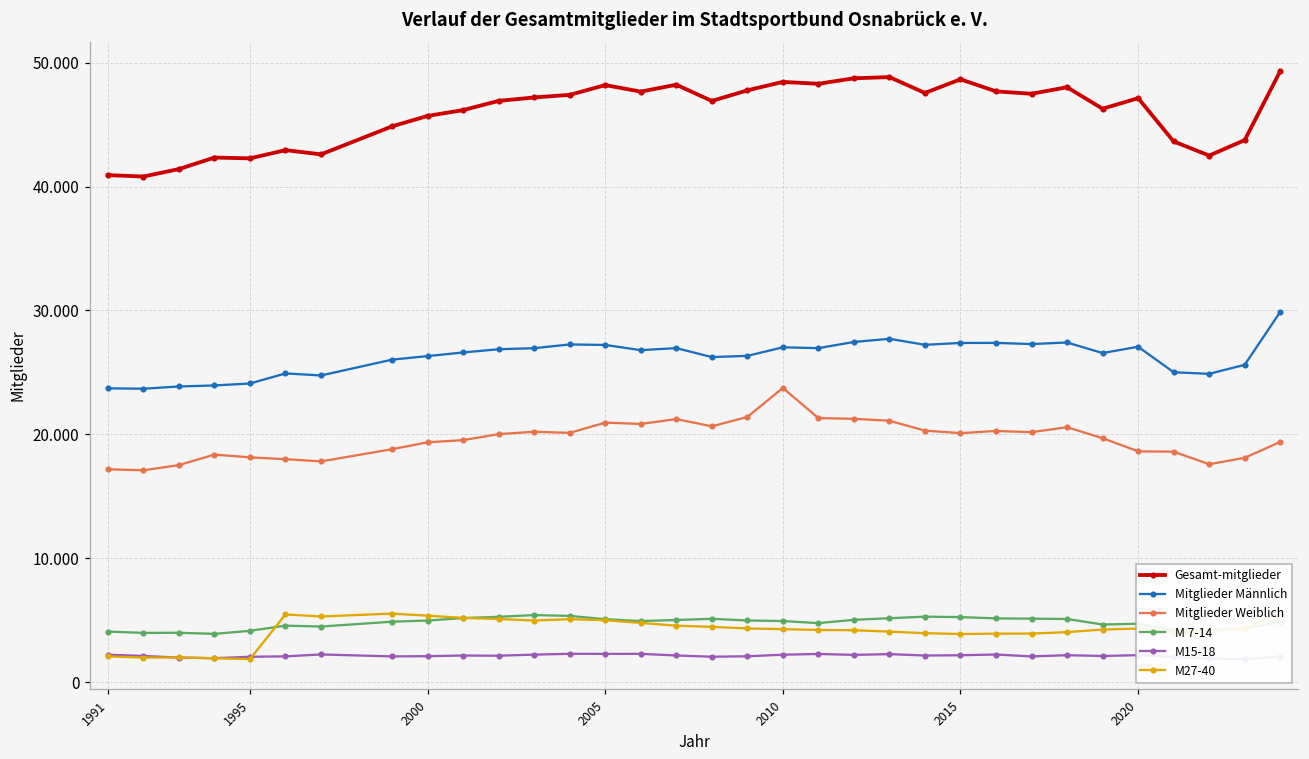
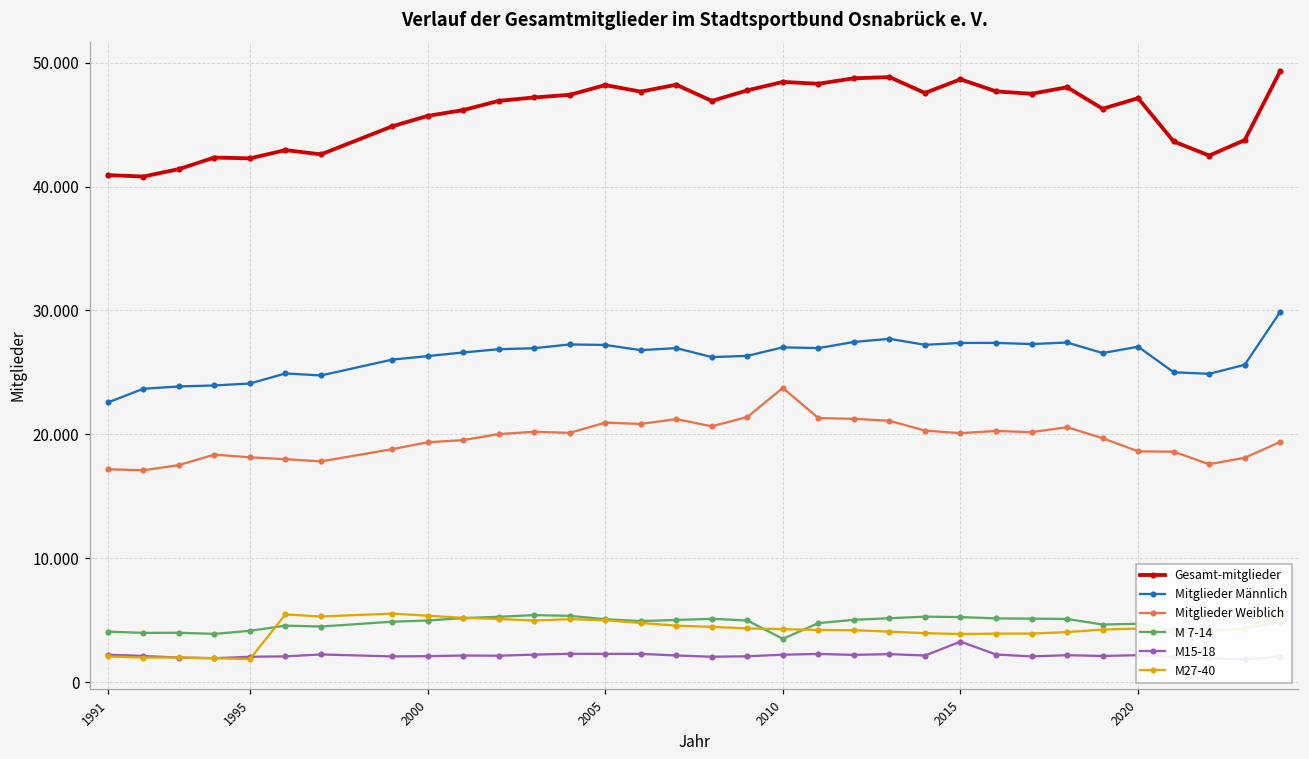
  {
    "Gesamt-mitglieder": {
      "1991": 40.9,
      "1995": 42.3,
      "2000": 45.7,
      "2005": 48.2,
      "2010": 48.4,
      "2015": 48.6,
      "2020": 47.1
    },
    "Mitglieder Männlich": {
-     "1991": 23.7,
+     "1991": 22.6,
      "1995": 24.1,
      "2000": 26.3,
      "2005": 27.2,
      "2010": 27.0,
      "2015": 27.4,
      "2020": 27.1
    },
    "Mitglieder Weiblich": {
      "1991": 17.2,
      "1995": 18.2,
      "2000": 19.4,
      "2005": 21.0,
      "2010": 23.8,
      "2015": 20.1,
      "2020": 18.6
    },
    "M 7-14": {
      "1991": 4.1,
      "1995": 4.2,
      "2000": 5.0,
-     "2010": 5.0,
+     "2010": 3.5,
      "2015": 5.3
    },
    "M15-18": {
      "2000": 2.1,
      "2005": 2.3,
      "2010": 2.2,
-     "2015": 2.2
+     "2015": 3.3
    },
    "M27-40": {
      "2000": 5.4,
      "2010": 4.3,
      "2015": 3.9
    }
  }
